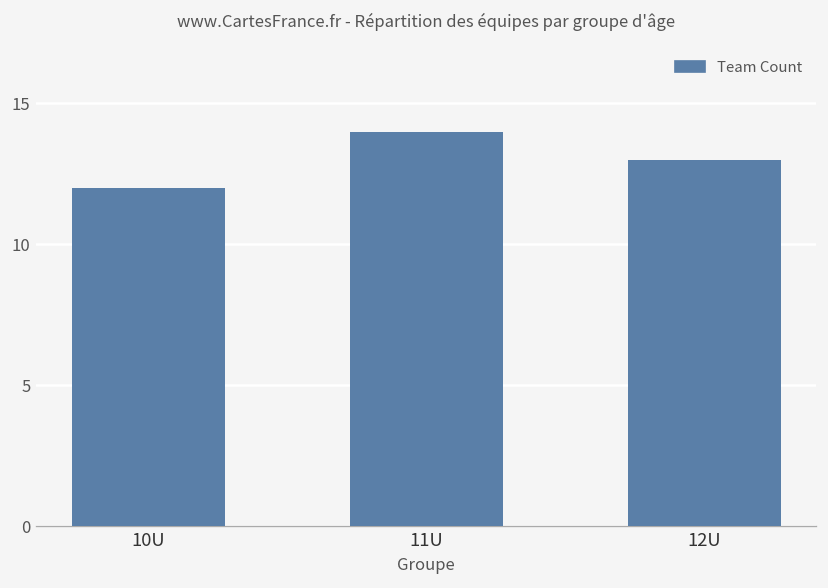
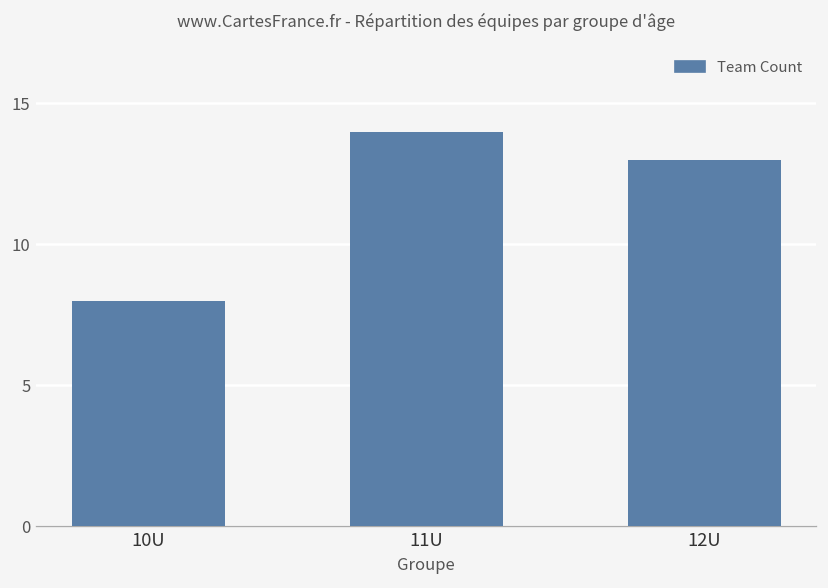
  {
-   "10U": 12,
+   "10U": 8,
    "11U": 14,
    "12U": 13
  }
